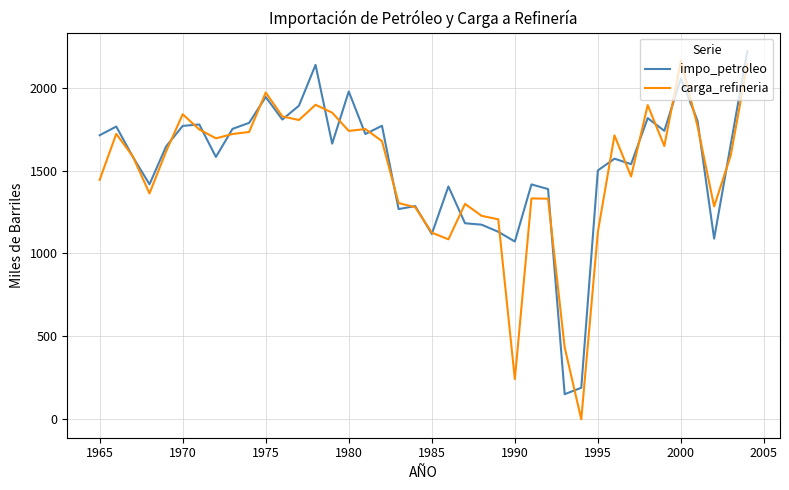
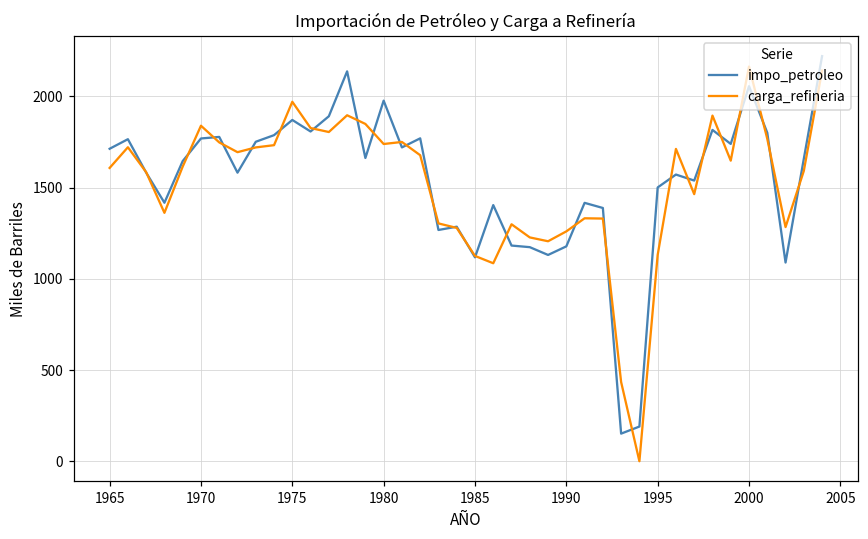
  {
    "impo_petroleo": {
      "1965": 1710,
      "1970": 1770,
-     "1975": 1940,
+     "1975": 1870,
      "1980": 1980,
-     "1990": 1070,
+     "1990": 1180,
      "1995": 1500
    },
    "carga_refineria": {
-     "1965": 1440,
+     "1965": 1610,
      "1970": 1840,
      "1975": 1970,
      "1980": 1740,
-     "1990": 240,
+     "1990": 1260,
      "1995": 1130
    }
  }
